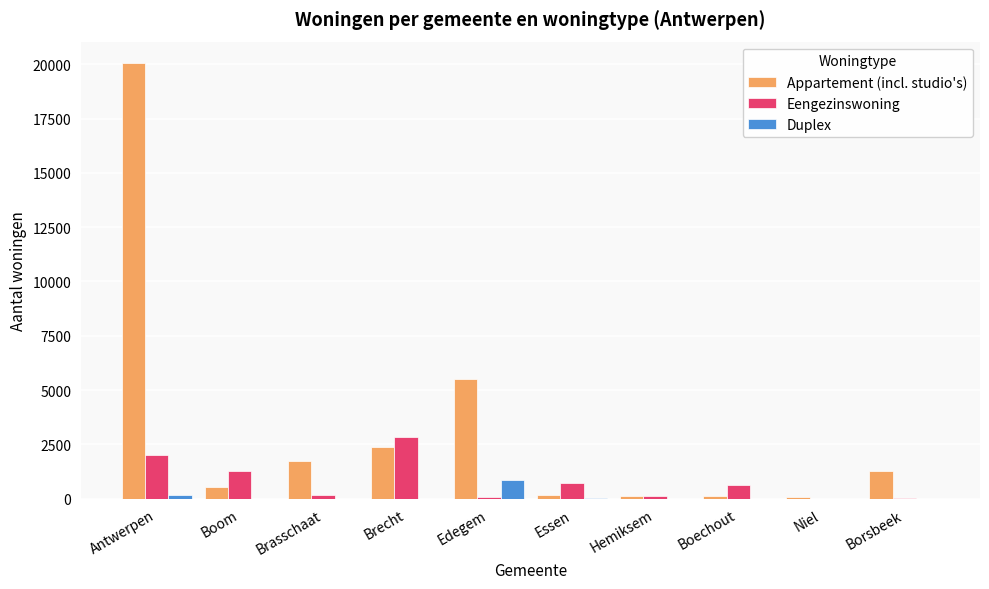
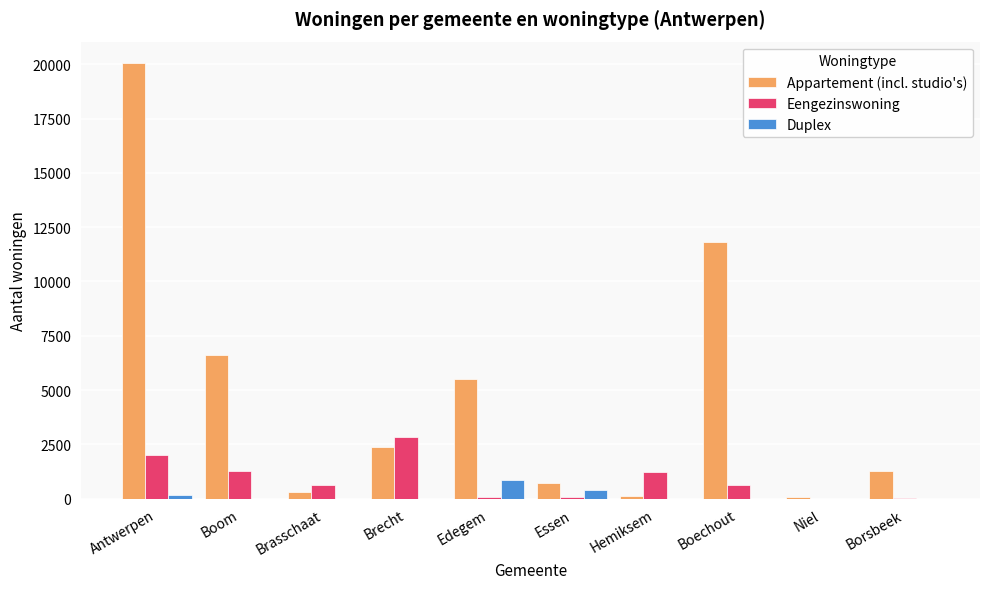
  {
    "Appartement (incl. studio's)": {
      "Antwerpen": 20000,
-     "Boom": 500,
-     "Brasschaat": 1700,
+     "Boom": 6600,
+     "Brasschaat": 300,
      "Brecht": 2400,
      "Edegem": 5500,
-     "Essen": 100,
+     "Essen": 700,
      "Hemiksem": 100,
-     "Boechout": 100,
+     "Boechout": 11800,
      "Borsbeek": 1300
    },
    "Eengezinswoning": {
      "Antwerpen": 2000,
      "Boom": 1300,
-     "Brasschaat": 100,
+     "Brasschaat": 600,
      "Brecht": 2800,
-     "Essen": 700,
-     "Hemiksem": 100,
+     "Essen": 100,
+     "Hemiksem": 1200,
      "Boechout": 600,
      "Niel": 0
    },
    "Duplex": {
      "Antwerpen": 200,
      "Boom": 0,
      "Brasschaat": 0,
      "Brecht": 0,
      "Edegem": 900,
-     "Essen": 0,
+     "Essen": 400,
      "Hemiksem": 0,
      "Boechout": 0,
      "Niel": 0,
      "Borsbeek": 0
    }
  }
